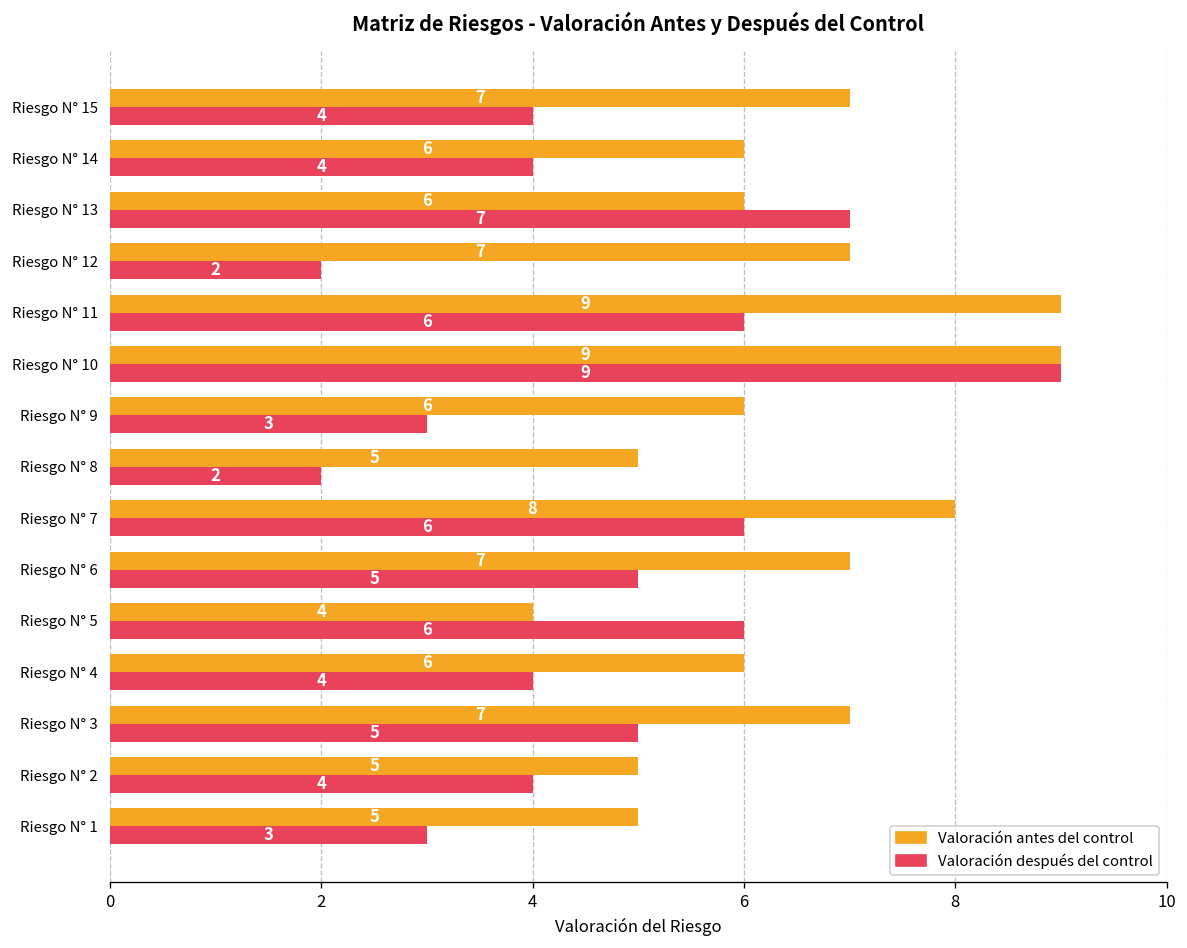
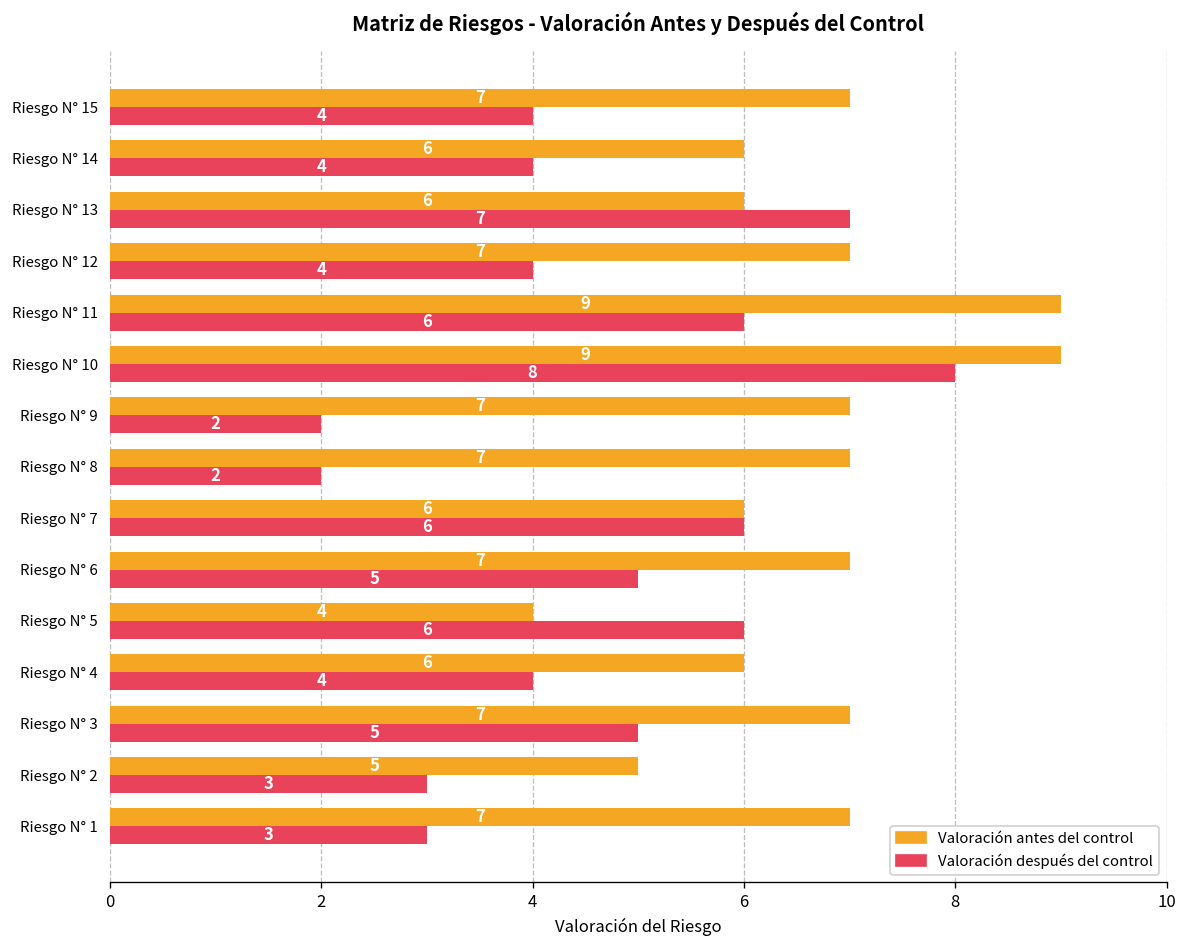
  {
    "Valoración antes del control": {
      "Riesgo N° 15": 7,
      "Riesgo N° 14": 6,
      "Riesgo N° 13": 6,
      "Riesgo N° 12": 7,
      "Riesgo N° 11": 9,
      "Riesgo N° 10": 9,
-     "Riesgo N° 9": 6,
-     "Riesgo N° 8": 5,
-     "Riesgo N° 7": 8,
+     "Riesgo N° 9": 7,
+     "Riesgo N° 8": 7,
+     "Riesgo N° 7": 6,
      "Riesgo N° 6": 7,
      "Riesgo N° 5": 4,
      "Riesgo N° 4": 6,
      "Riesgo N° 3": 7,
      "Riesgo N° 2": 5,
-     "Riesgo N° 1": 5
+     "Riesgo N° 1": 7
    },
    "Valoración después del control": {
      "Riesgo N° 15": 4,
      "Riesgo N° 14": 4,
      "Riesgo N° 13": 7,
-     "Riesgo N° 12": 2,
+     "Riesgo N° 12": 4,
      "Riesgo N° 11": 6,
-     "Riesgo N° 10": 9,
-     "Riesgo N° 9": 3,
+     "Riesgo N° 10": 8,
+     "Riesgo N° 9": 2,
      "Riesgo N° 8": 2,
      "Riesgo N° 7": 6,
      "Riesgo N° 6": 5,
      "Riesgo N° 5": 6,
      "Riesgo N° 4": 4,
      "Riesgo N° 3": 5,
-     "Riesgo N° 2": 4,
+     "Riesgo N° 2": 3,
      "Riesgo N° 1": 3
    }
  }
